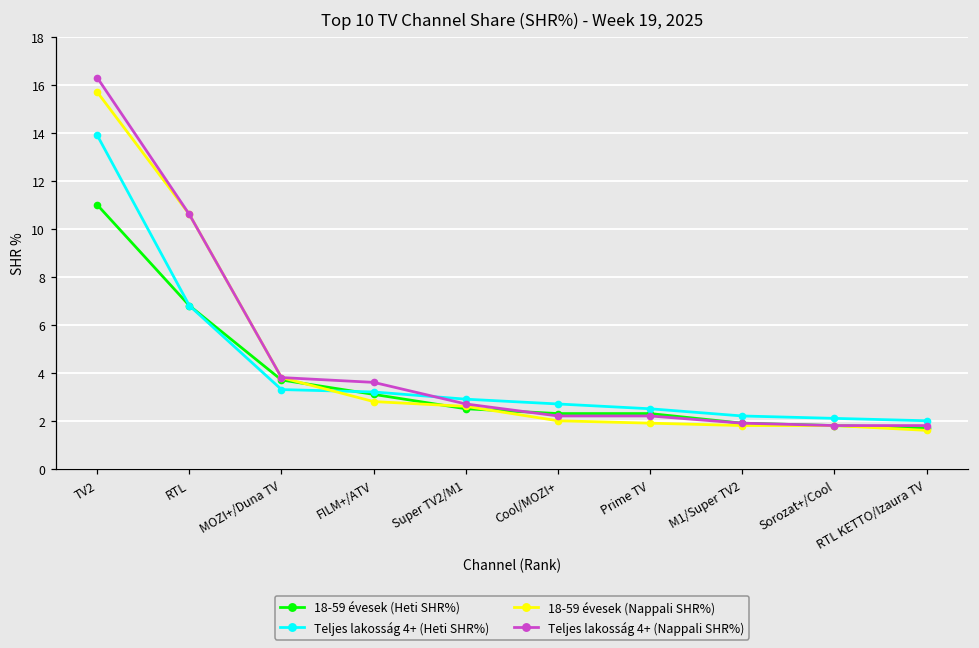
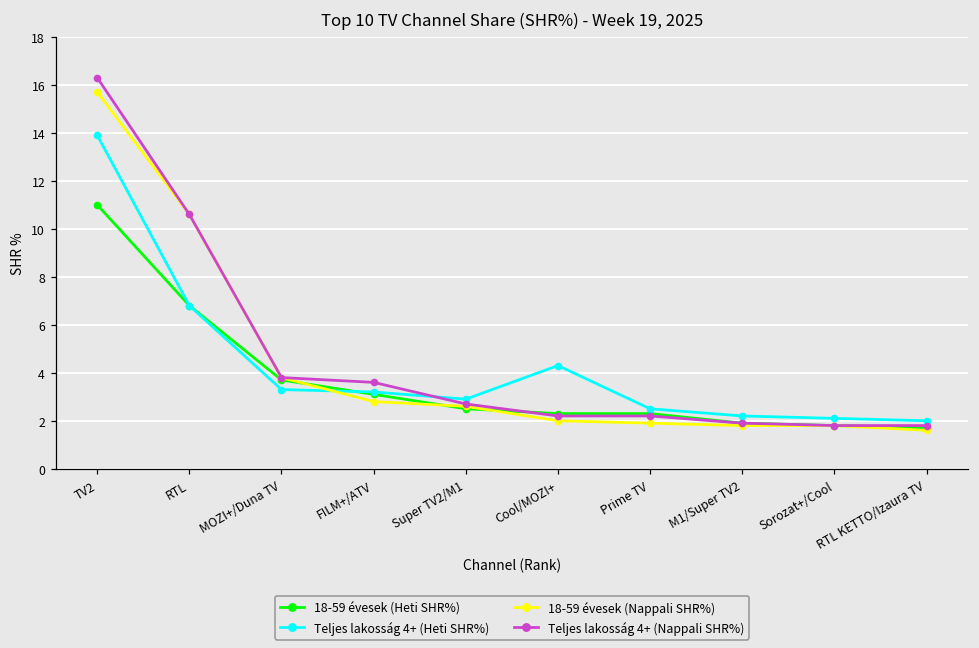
  {
    "18-59 évesek (Heti SHR%)": {
      "TV2": 11.0
    },
    "Teljes lakosság 4+ (Heti SHR%)": {
      "TV2": 13.9,
      "MOZI+/Duna TV": 3.3,
      "Super TV2/M1": 2.9,
-     "Cool/MOZI+": 2.7,
+     "Cool/MOZI+": 4.3,
      "Prime TV": 2.5,
      "M1/Super TV2": 2.2,
      "Sorozat+/Cool": 2.1,
      "RTL KETTO/Izaura TV": 2.0
    },
    "18-59 évesek (Nappali SHR%)": {
      "TV2": 15.7,
      "FILM+/ATV": 2.8,
      "Cool/MOZI+": 2.0,
      "Prime TV": 1.9
    },
    "Teljes lakosság 4+ (Nappali SHR%)": {
      "TV2": 16.3,
      "FILM+/ATV": 3.6
    }
  }
